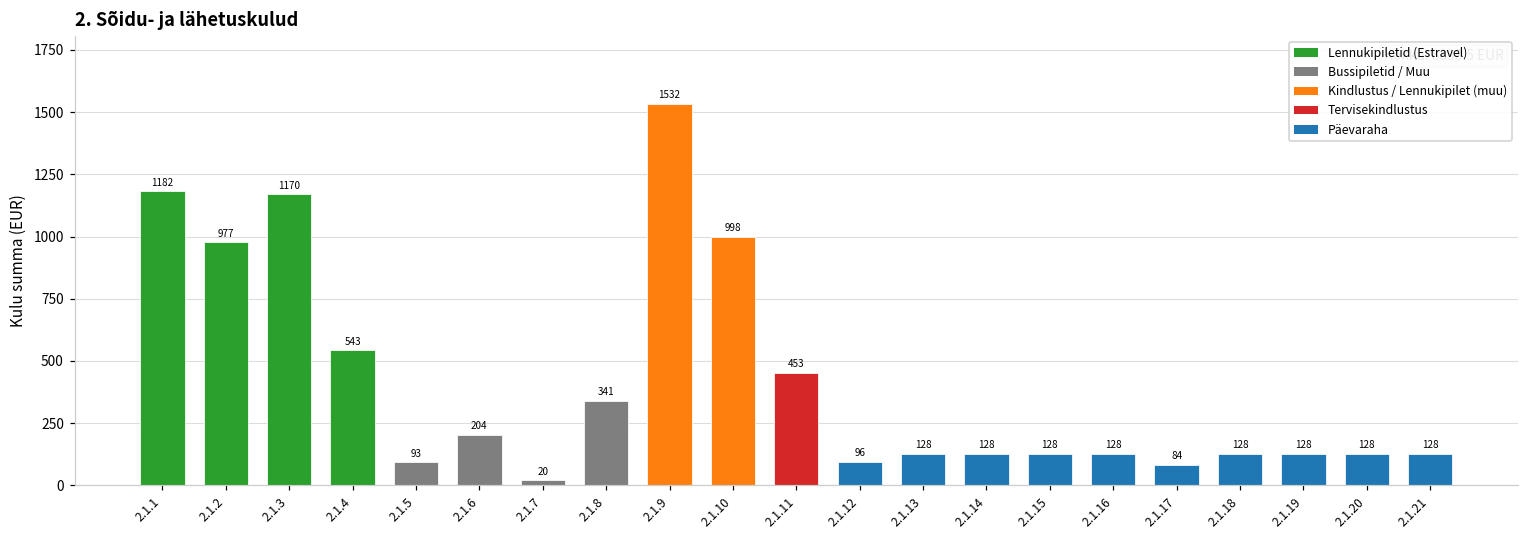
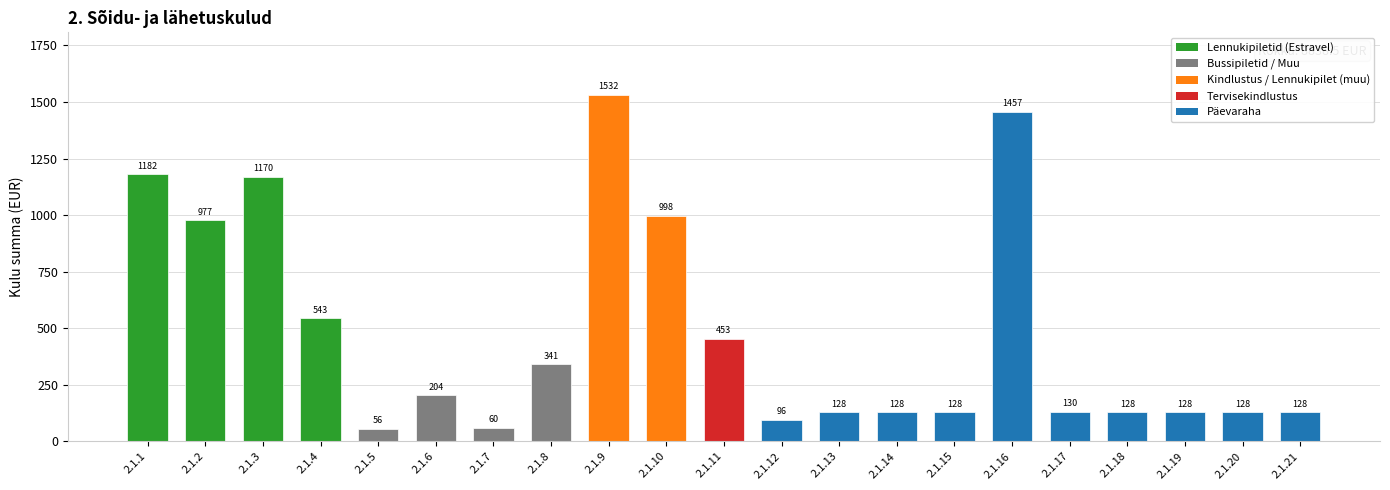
  {
    "2.1.1": 1182,
    "2.1.2": 977,
    "2.1.3": 1170,
    "2.1.4": 543,
-   "2.1.5": 93,
+   "2.1.5": 56,
    "2.1.6": 204,
-   "2.1.7": 20,
+   "2.1.7": 60,
    "2.1.8": 341,
    "2.1.9": 1532,
    "2.1.10": 998,
    "2.1.11": 453,
    "2.1.12": 96,
    "2.1.13": 128,
    "2.1.14": 128,
    "2.1.15": 128,
-   "2.1.16": 128,
-   "2.1.17": 84,
+   "2.1.16": 1457,
+   "2.1.17": 130,
    "2.1.18": 128,
    "2.1.19": 128,
    "2.1.20": 128,
    "2.1.21": 128
  }
